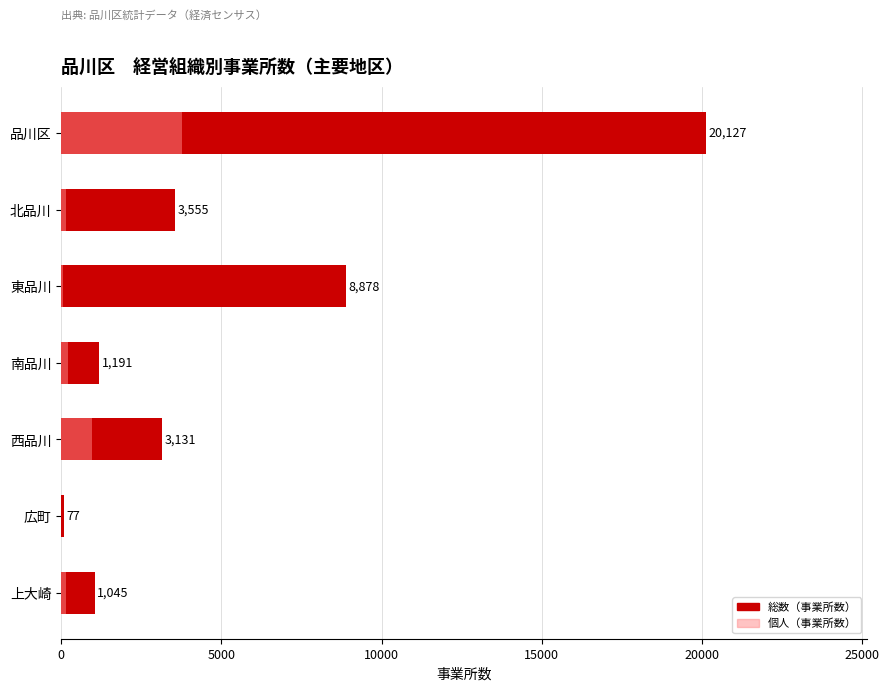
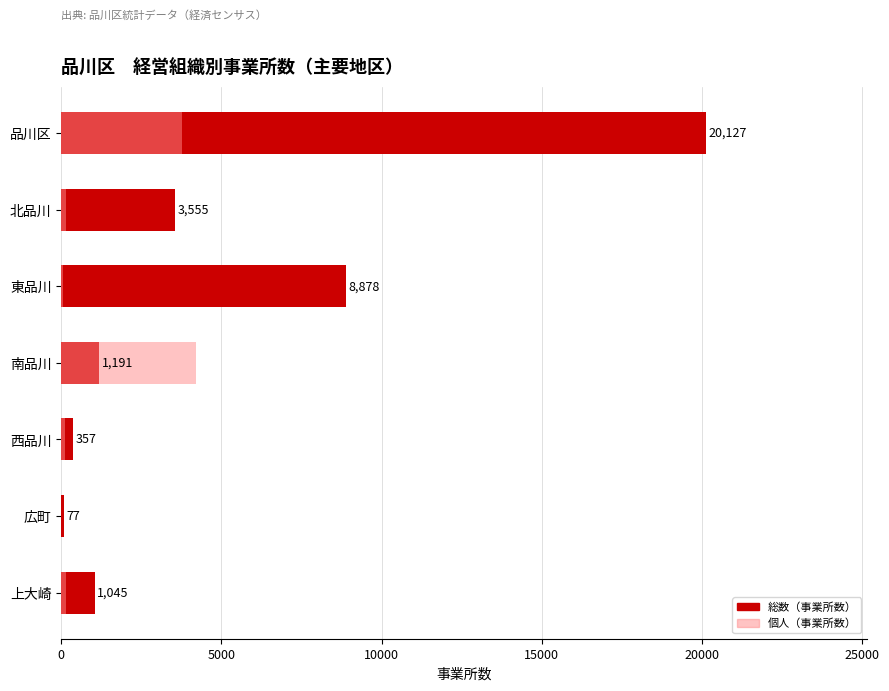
  {
    "総数（事業所数）": {
      "品川区": "20,127",
      "北品川": "3,555",
      "東品川": "8,878",
-     "西品川": "3,131",
+     "西品川": "357",
      "広町": "77",
      "上大崎": "1,045"
    },
    "個人（事業所数）": {
-     "南品川": "200",
-     "西品川": "900",
+     "南品川": "4200",
+     "西品川": "100",
      "広町": "0"
    }
  }
